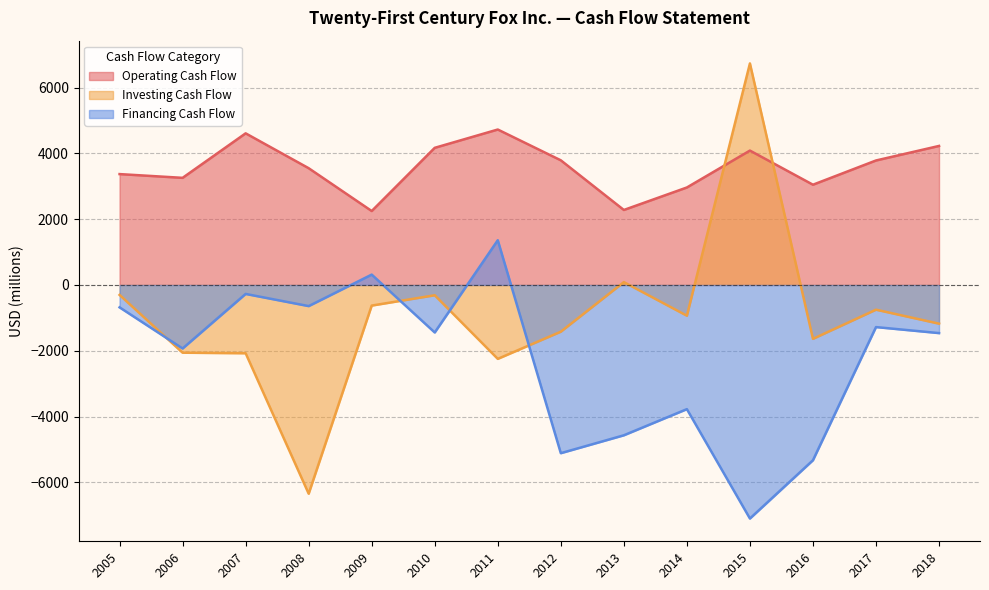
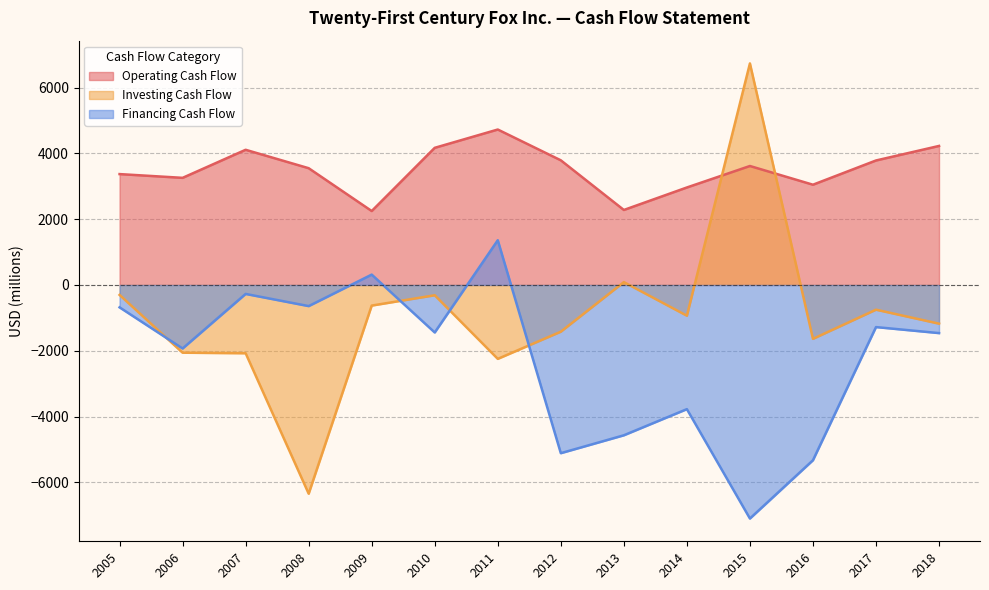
  {
    "Operating Cash Flow": {
      "2005": 3400,
      "2006": 3300,
-     "2007": 4600,
+     "2007": 4100,
      "2008": 3600,
      "2009": 2200,
      "2010": 4200,
      "2011": 4700,
      "2012": 3800,
      "2013": 2300,
      "2014": 3000,
-     "2015": 4100,
+     "2015": 3600,
      "2016": 3000,
      "2017": 3800,
      "2018": 4200
    }
  }
